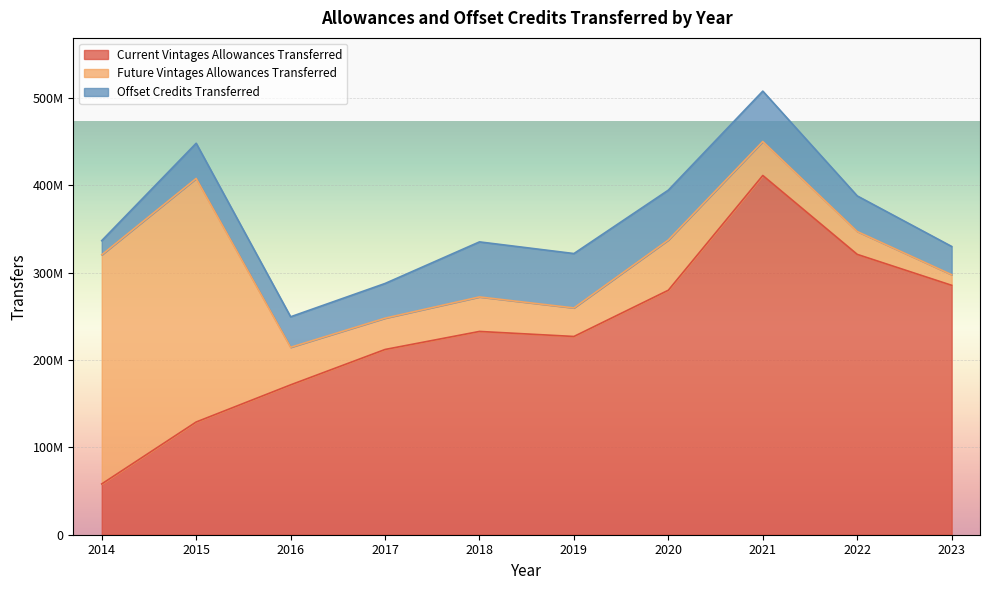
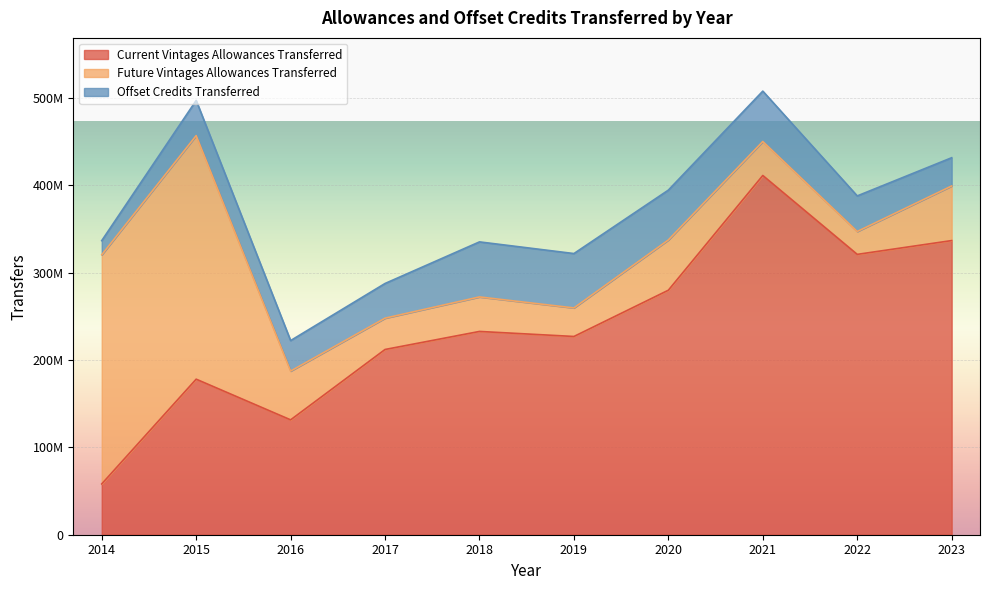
  {
    "Current Vintages Allowances Transferred": {
      "2014": 60000000,
-     "2015": 130000000,
-     "2016": 170000000,
+     "2015": 180000000,
+     "2016": 130000000,
      "2017": 210000000,
      "2018": 230000000,
      "2019": 230000000,
      "2020": 280000000,
      "2021": 410000000,
      "2022": 320000000,
-     "2023": 290000000
+     "2023": 340000000
    },
    "Future Vintages Allowances Transferred": {
      "2014": 260000000,
      "2015": 280000000,
-     "2016": 40000000,
+     "2016": 60000000,
      "2017": 40000000,
      "2018": 40000000,
      "2019": 30000000,
      "2020": 60000000,
      "2021": 40000000,
      "2022": 30000000,
-     "2023": 10000000
+     "2023": 60000000
    },
    "Offset Credits Transferred": {
      "2014": 20000000,
      "2016": 30000000,
      "2017": 40000000,
      "2018": 60000000,
      "2019": 60000000,
      "2020": 60000000,
      "2021": 60000000,
      "2022": 40000000,
      "2023": 30000000
    }
  }
